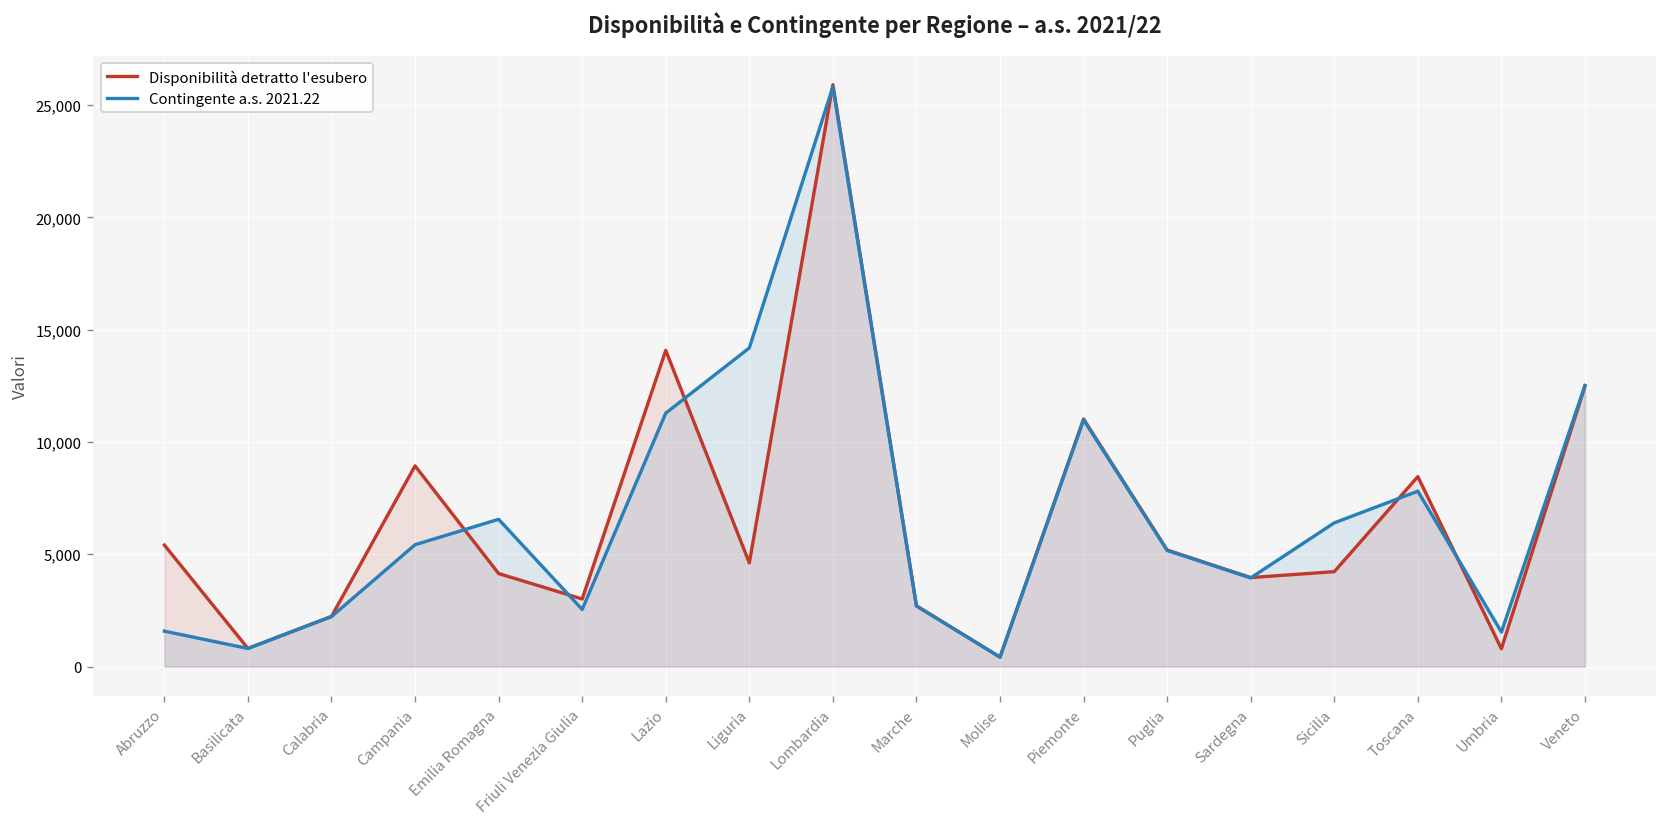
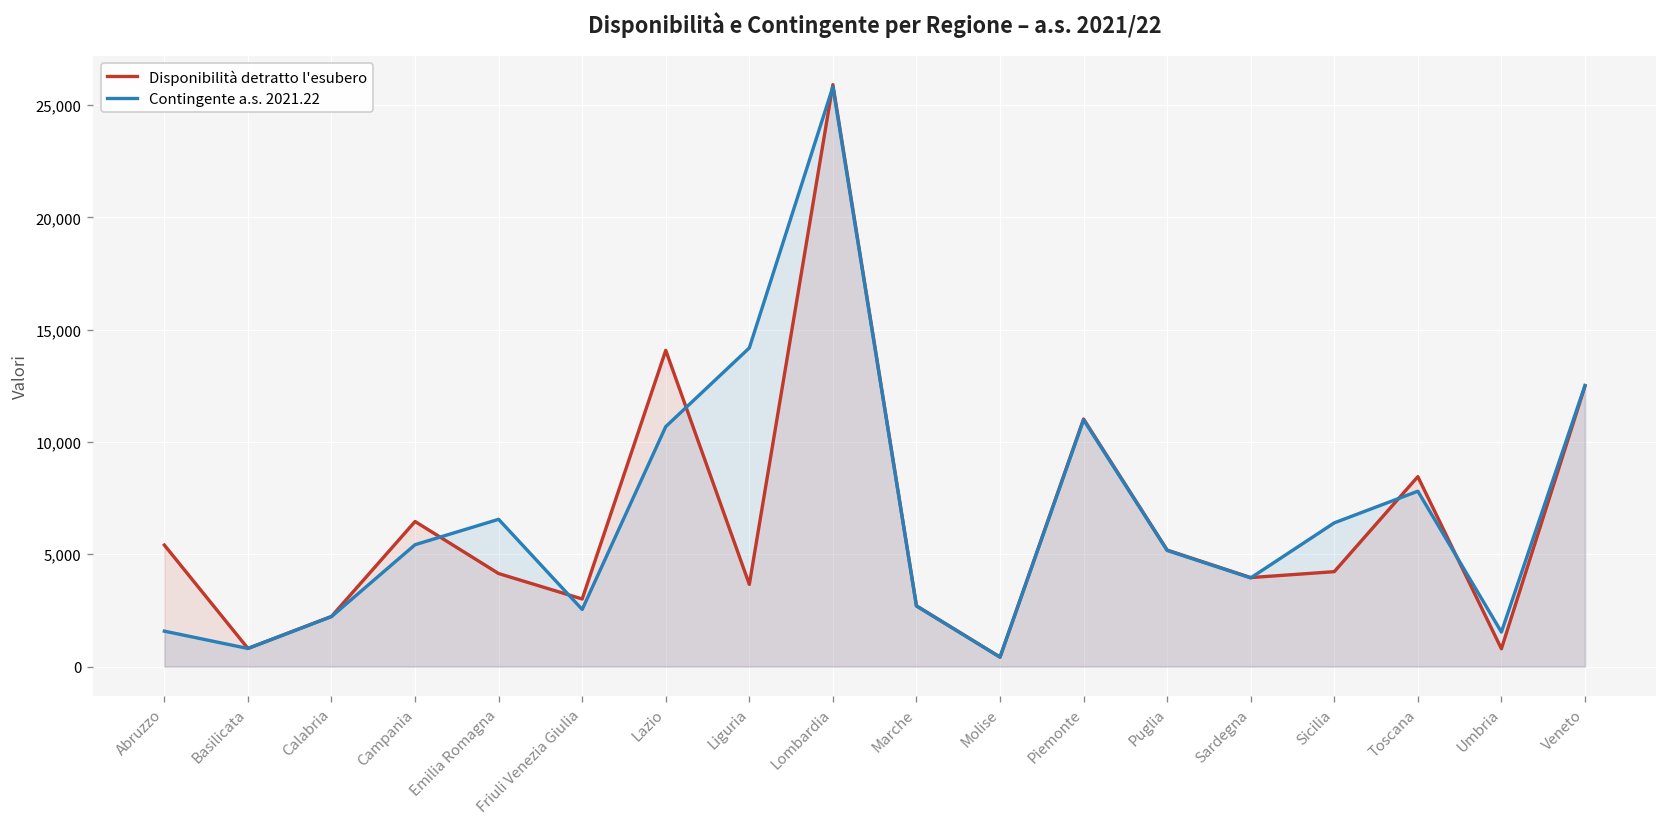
  {
    "Disponibilità detratto l'esubero": {
      "Abruzzo": "5,400",
-     "Campania": "8,900",
+     "Campania": "6,500",
      "Emilia Romagna": "4,100",
      "Friuli Venezia Giulia": "3,000",
      "Lazio": "14,100",
-     "Liguria": "4,600",
+     "Liguria": "3,700",
      "Sicilia": "4,200",
      "Toscana": "8,500",
      "Umbria": "800"
    },
    "Contingente a.s. 2021.22": {
      "Abruzzo": "1,600",
      "Campania": "5,400",
      "Emilia Romagna": "6,600",
      "Friuli Venezia Giulia": "2,500",
-     "Lazio": "11,300",
+     "Lazio": "10,700",
      "Liguria": "14,200",
      "Sicilia": "6,400",
      "Toscana": "7,800",
      "Umbria": "1,500"
    }
  }
